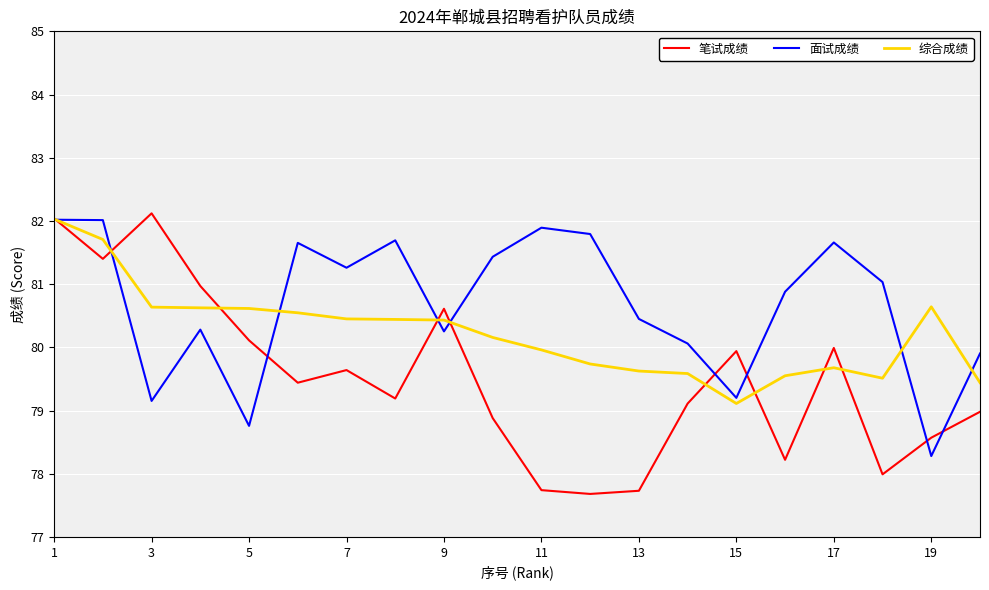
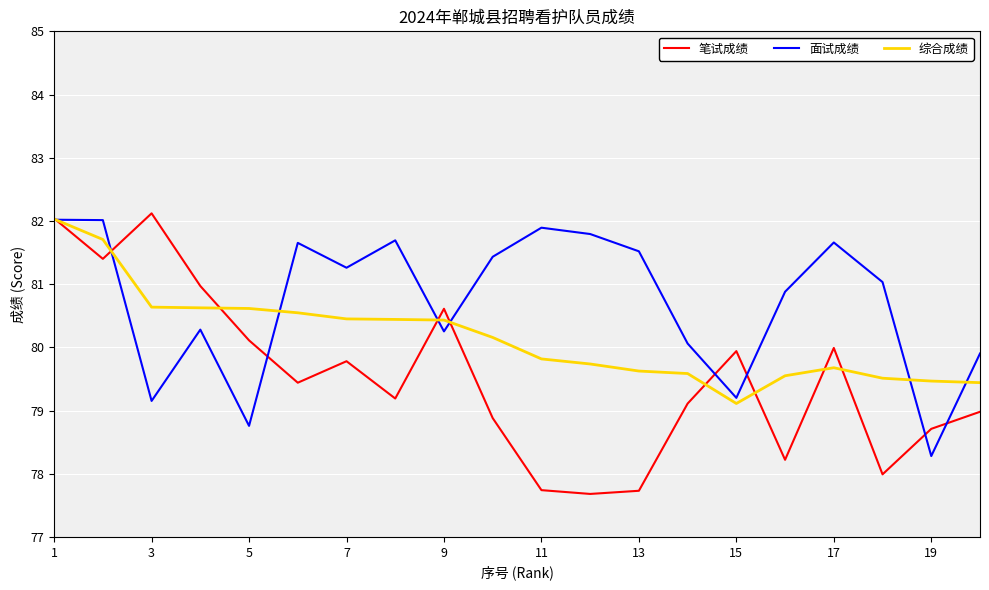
  {
    "笔试成绩": {
      "3": 82.1,
      "5": 80.1,
-     "7": 79.6,
+     "7": 79.8,
      "9": 80.6,
      "11": 77.7,
      "13": 77.7,
      "15": 79.9,
      "17": 80.0,
-     "19": 78.6
+     "19": 78.7
    },
    "面试成绩": {
      "3": 79.2,
      "5": 78.8,
      "7": 81.3,
      "9": 80.3,
      "11": 81.9,
-     "13": 80.4,
+     "13": 81.5,
      "15": 79.2,
      "17": 81.7,
      "19": 78.3
    },
    "综合成绩": {
      "3": 80.6,
      "5": 80.6,
      "7": 80.4,
      "9": 80.4,
-     "11": 80.0,
+     "11": 79.8,
      "13": 79.6,
      "15": 79.1,
      "17": 79.7,
-     "19": 80.6
+     "19": 79.5
    }
  }
